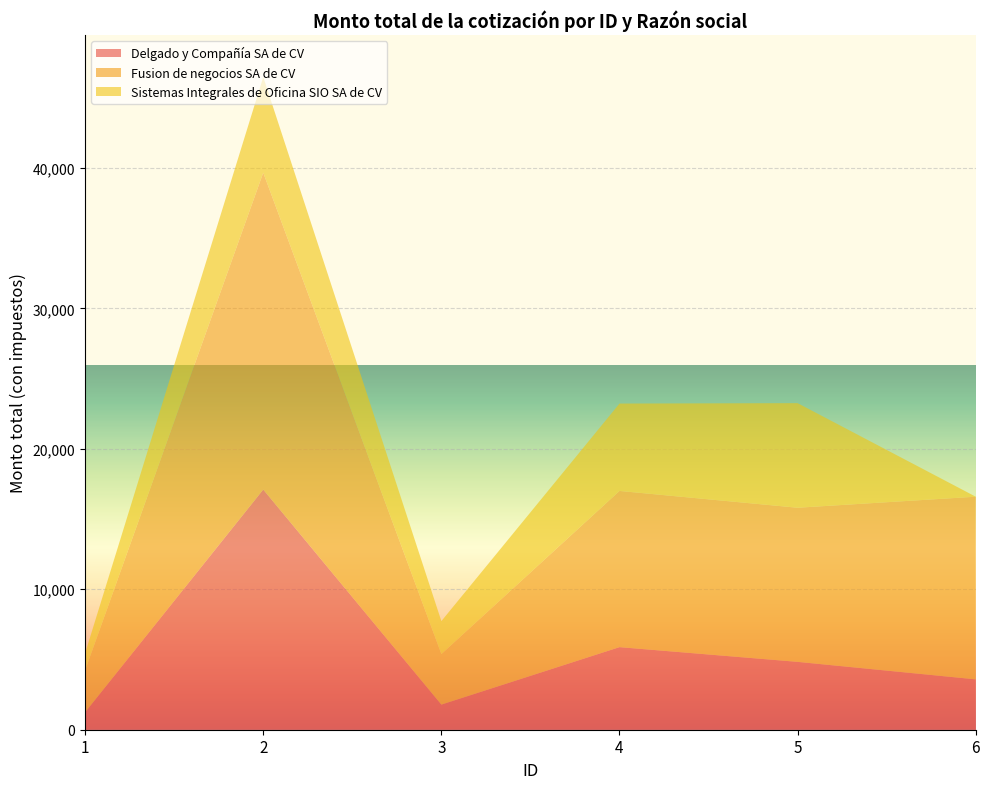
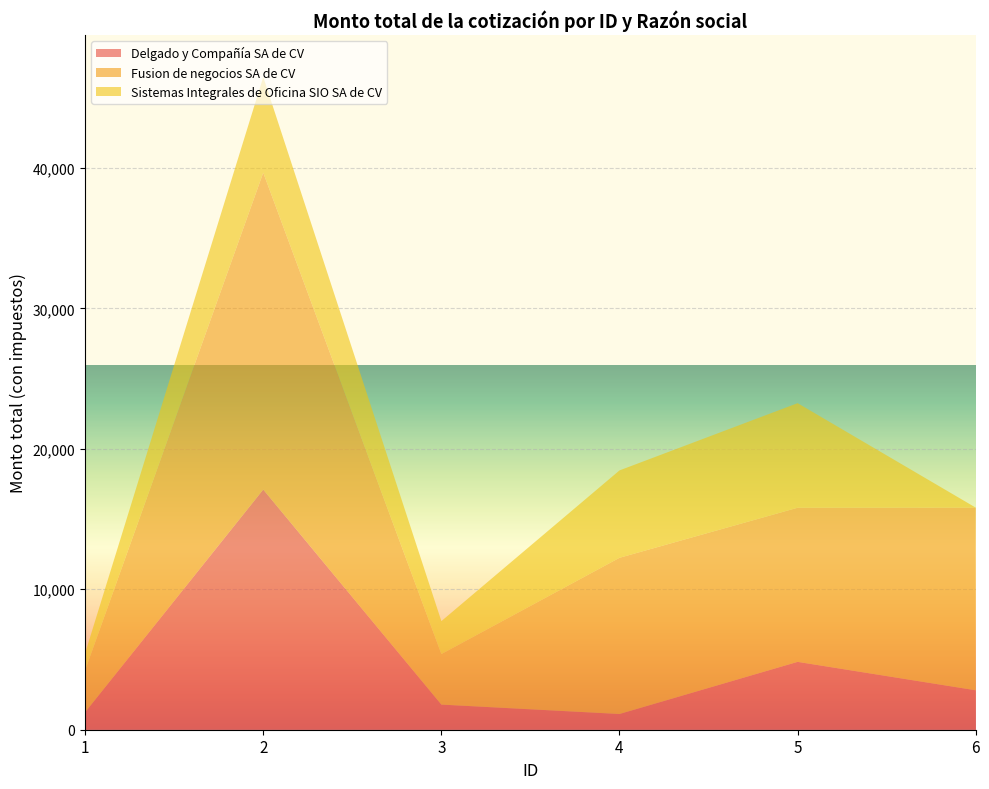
  {
    "Delgado y Compañía SA de CV": {
      "1": "1,200",
      "2": "17,100",
      "3": "1,800",
-     "4": "5,900",
+     "4": "1,100",
      "5": "4,800",
-     "6": "3,600"
+     "6": "2,800"
    }
  }
